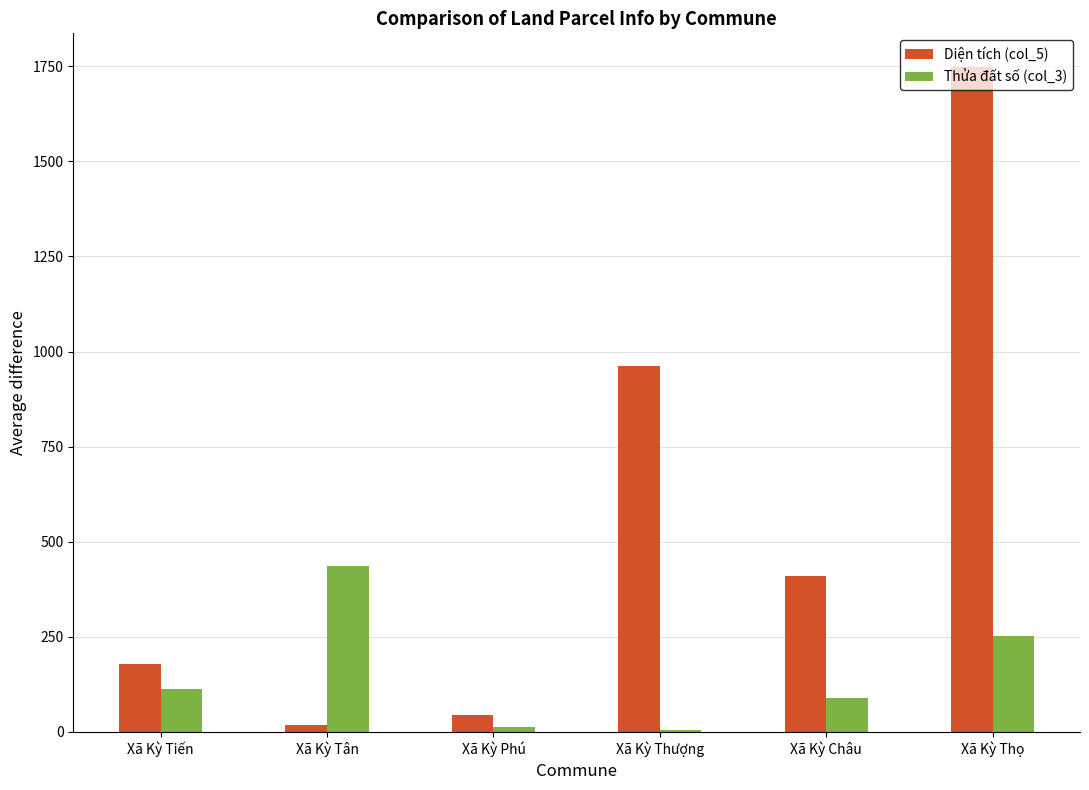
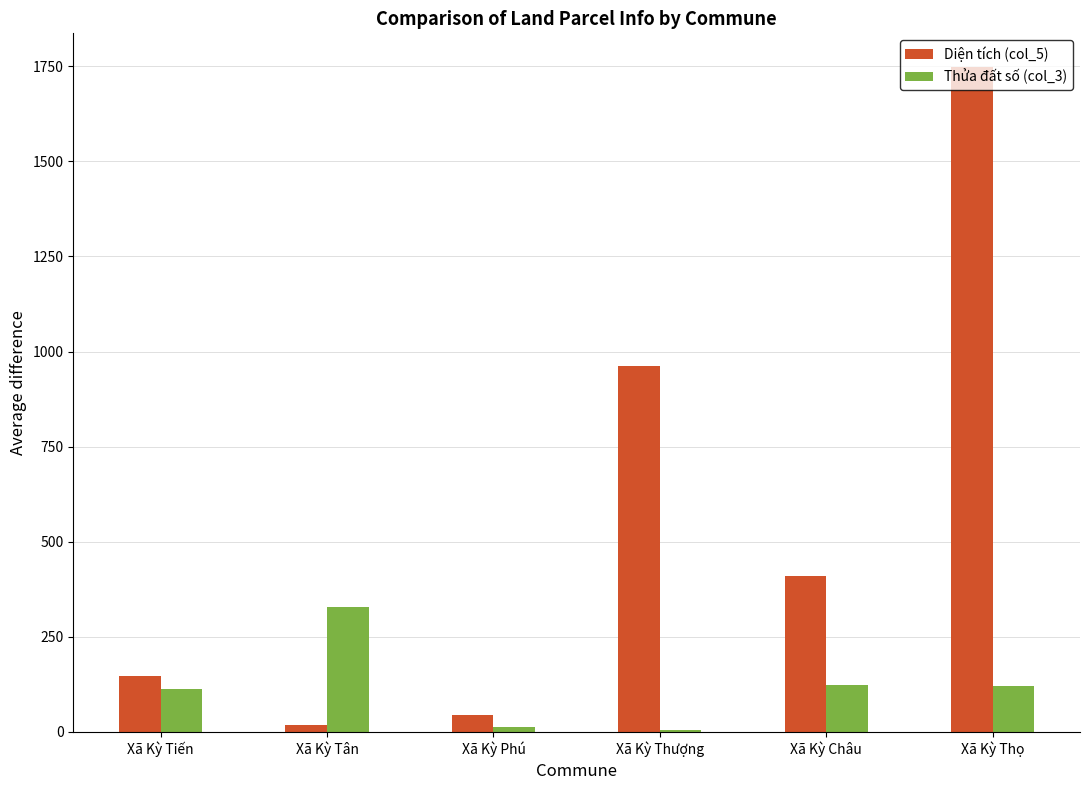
  {
    "Diện tích (col_5)": {
-     "Xã Kỳ Tiến": 180,
+     "Xã Kỳ Tiến": 150,
      "Xã Kỳ Tân": 20,
      "Xã Kỳ Phú": 50,
      "Xã Kỳ Thượng": 960,
      "Xã Kỳ Châu": 410
    },
    "Thửa đất số (col_3)": {
      "Xã Kỳ Tiến": 110,
-     "Xã Kỳ Tân": 440,
+     "Xã Kỳ Tân": 330,
      "Xã Kỳ Phú": 10,
-     "Xã Kỳ Châu": 90,
-     "Xã Kỳ Thọ": 250
+     "Xã Kỳ Châu": 120,
+     "Xã Kỳ Thọ": 120
    }
  }
